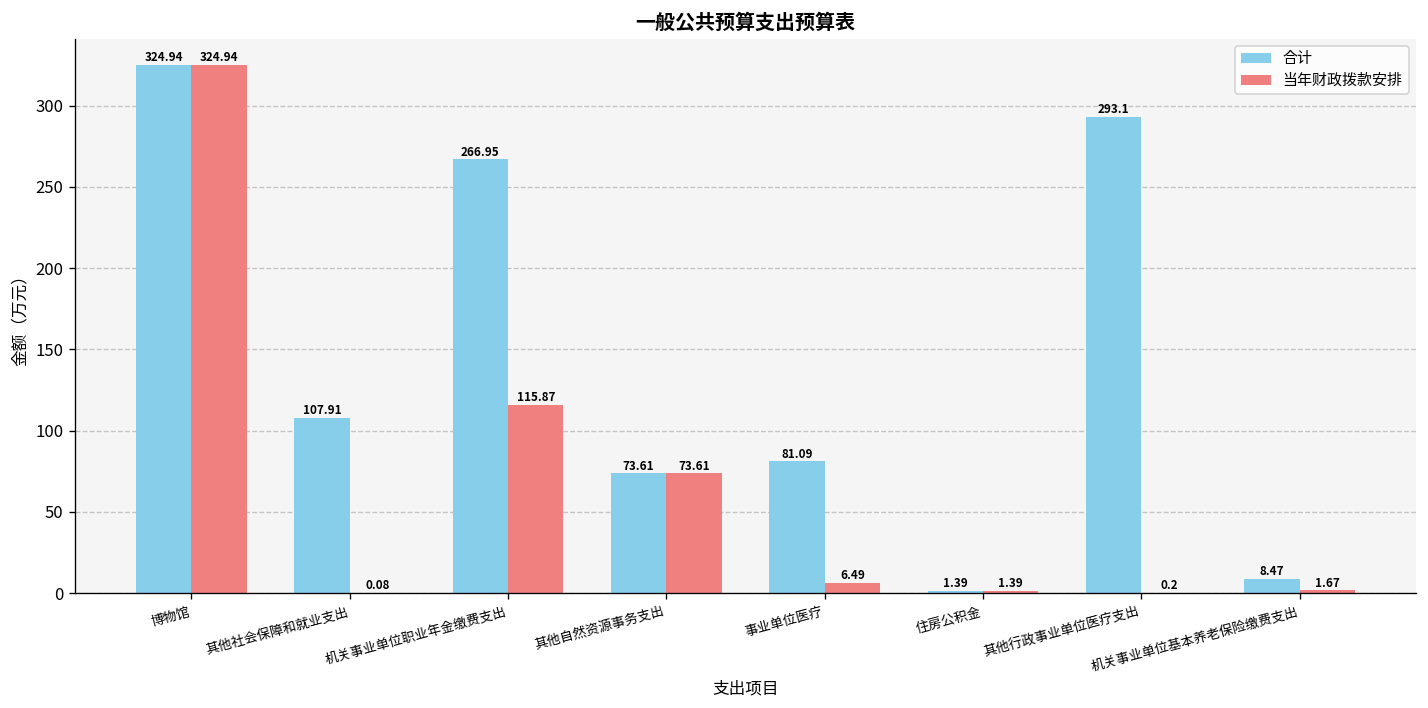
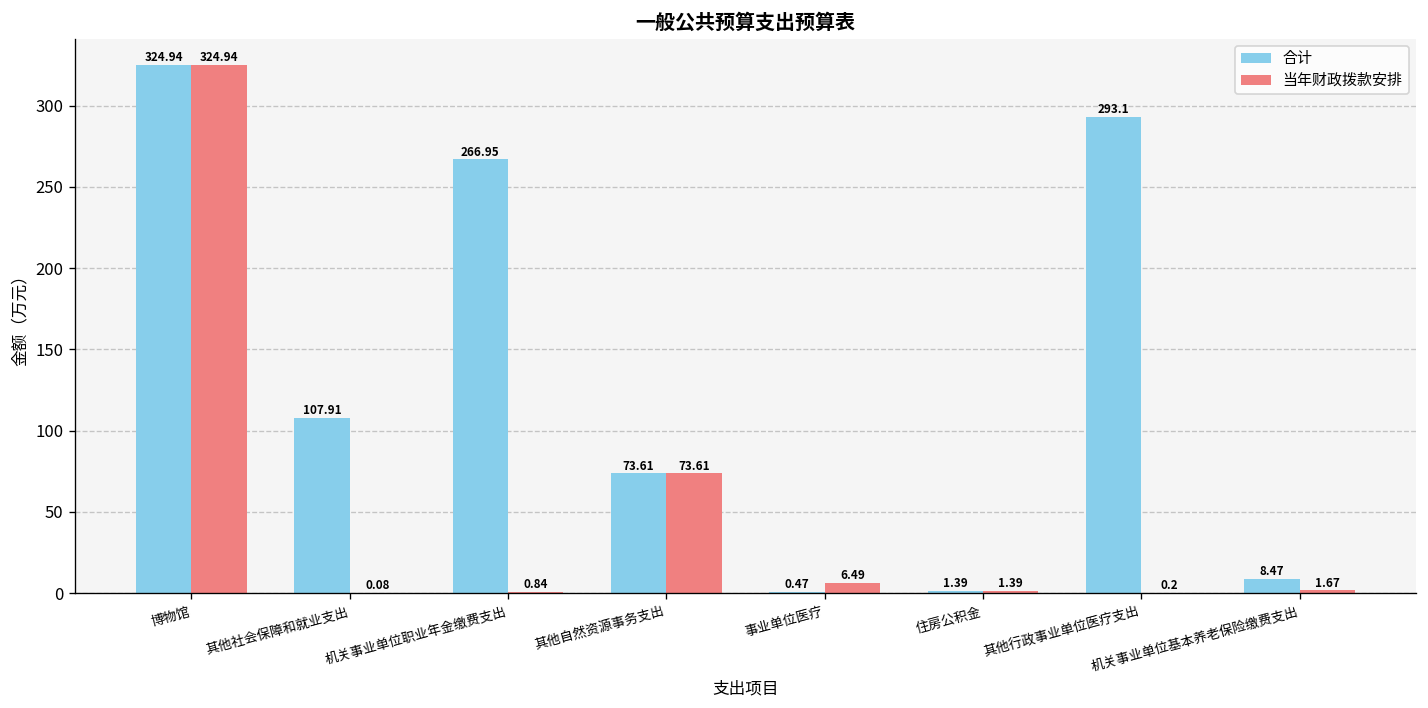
  {
    "合计": {
      "博物馆": 324.94,
      "其他社会保障和就业支出": 107.91,
      "机关事业单位职业年金缴费支出": 266.95,
      "其他自然资源事务支出": 73.61,
-     "事业单位医疗": 81.09,
+     "事业单位医疗": 0.47,
      "住房公积金": 1.39,
      "其他行政事业单位医疗支出": 293.1,
      "机关事业单位基本养老保险缴费支出": 8.47
    },
    "当年财政拨款安排": {
      "博物馆": 324.94,
      "其他社会保障和就业支出": 0.08,
-     "机关事业单位职业年金缴费支出": 115.87,
+     "机关事业单位职业年金缴费支出": 0.84,
      "其他自然资源事务支出": 73.61,
      "事业单位医疗": 6.49,
      "住房公积金": 1.39,
      "其他行政事业单位医疗支出": 0.2,
      "机关事业单位基本养老保险缴费支出": 1.67
    }
  }
